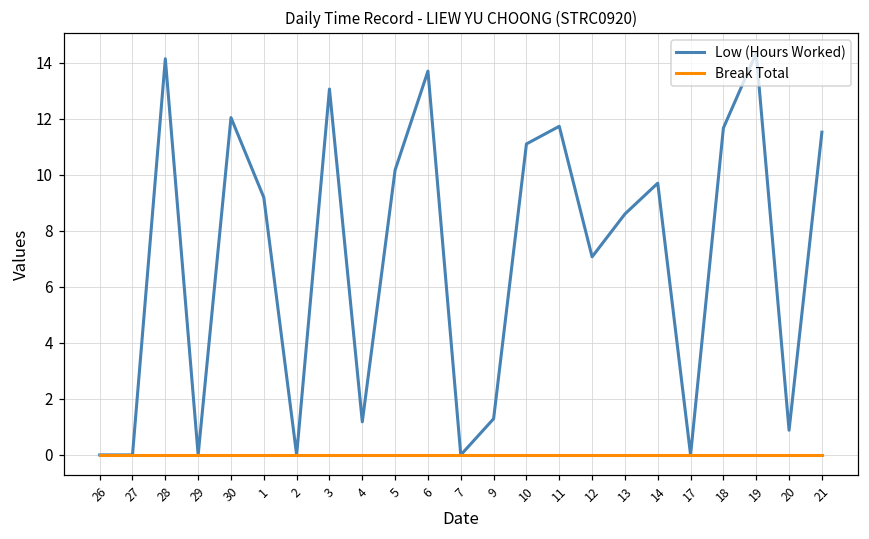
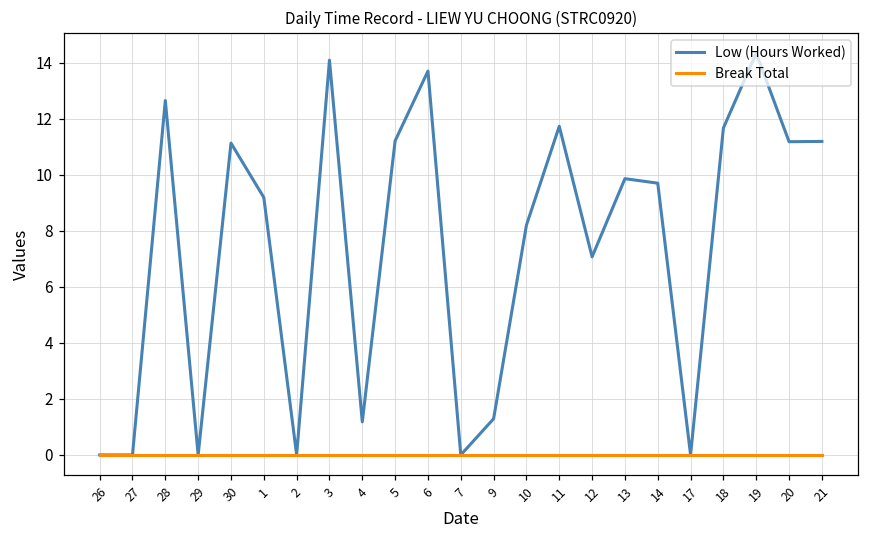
  {
    "Low (Hours Worked)": {
-     "28": 14.1,
-     "30": 12.0,
+     "28": 12.7,
+     "30": 11.1,
      "1": 9.2,
-     "3": 13.1,
+     "3": 14.1,
      "4": 1.2,
-     "5": 10.2,
+     "5": 11.2,
      "6": 13.7,
      "9": 1.3,
-     "10": 11.1,
+     "10": 8.2,
      "11": 11.7,
      "12": 7.1,
-     "13": 8.6,
+     "13": 9.9,
      "14": 9.7,
      "18": 11.7,
-     "20": 0.9,
-     "21": 11.5
+     "20": 11.2,
+     "21": 11.2
    },
    "Break Total": {
      "28": 0.0,
      "30": 0.0,
      "1": 0.0,
      "3": 0.0,
      "4": 0.0,
      "5": 0.0,
      "6": 0.0,
      "9": 0.0,
      "10": 0.0,
      "11": 0.0,
      "12": 0.0,
      "13": 0.0,
      "14": 0.0,
      "18": 0.0,
      "19": 0.0,
      "20": 0.0,
      "21": 0.0
    }
  }
